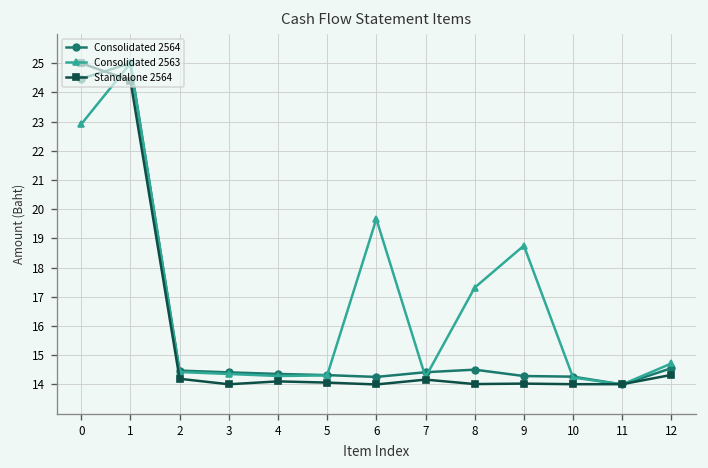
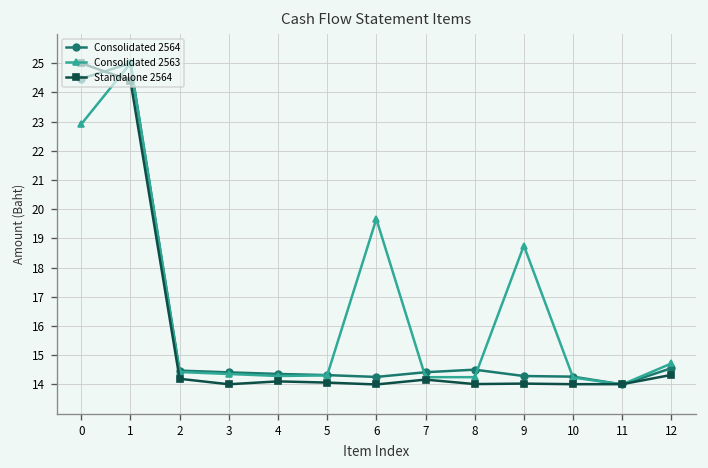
  {
    "Consolidated 2563": {
      "0": 22.9,
      "6": 19.7,
-     "8": 17.3,
+     "8": 14.2,
      "9": 18.8,
      "12": 14.7
    }
  }
